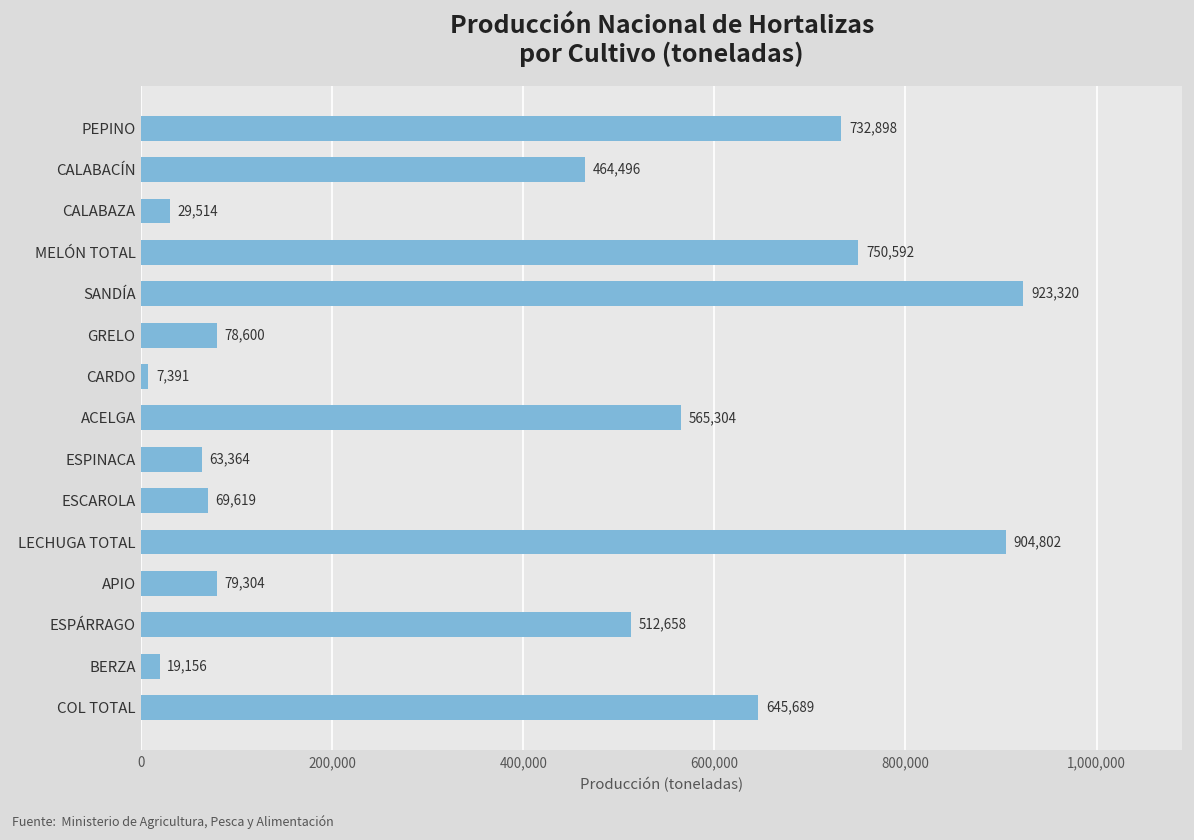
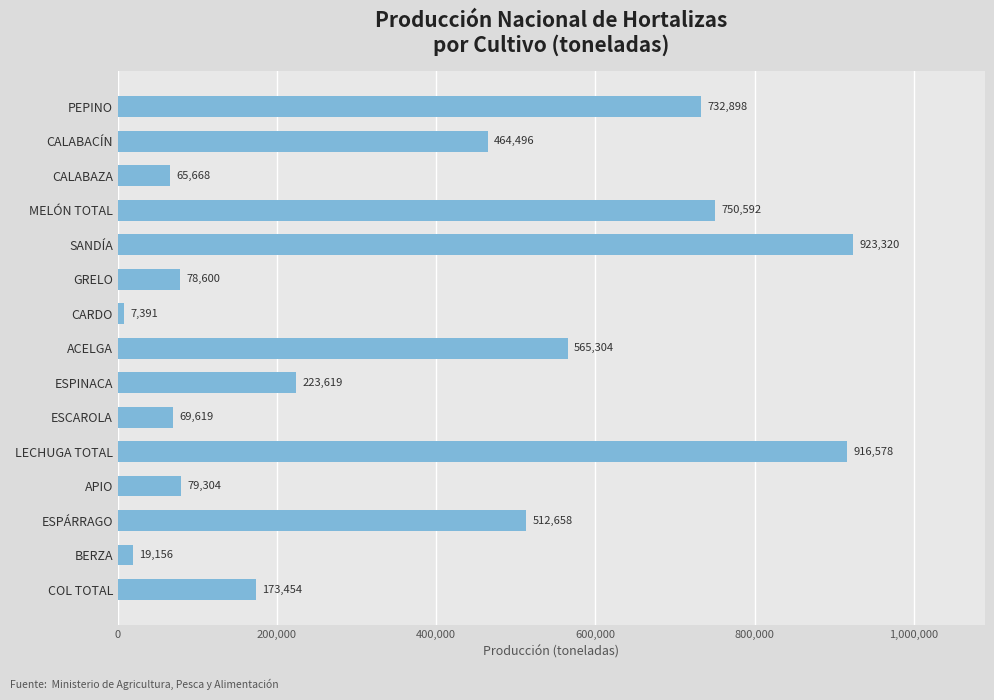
  {
    "PEPINO": "732,898",
    "CALABACÍN": "464,496",
-   "CALABAZA": "29,514",
+   "CALABAZA": "65,668",
    "MELÓN TOTAL": "750,592",
    "SANDÍA": "923,320",
    "GRELO": "78,600",
    "CARDO": "7,391",
    "ACELGA": "565,304",
-   "ESPINACA": "63,364",
+   "ESPINACA": "223,619",
    "ESCAROLA": "69,619",
-   "LECHUGA TOTAL": "904,802",
+   "LECHUGA TOTAL": "916,578",
    "APIO": "79,304",
    "ESPÁRRAGO": "512,658",
    "BERZA": "19,156",
-   "COL TOTAL": "645,689"
+   "COL TOTAL": "173,454"
  }
